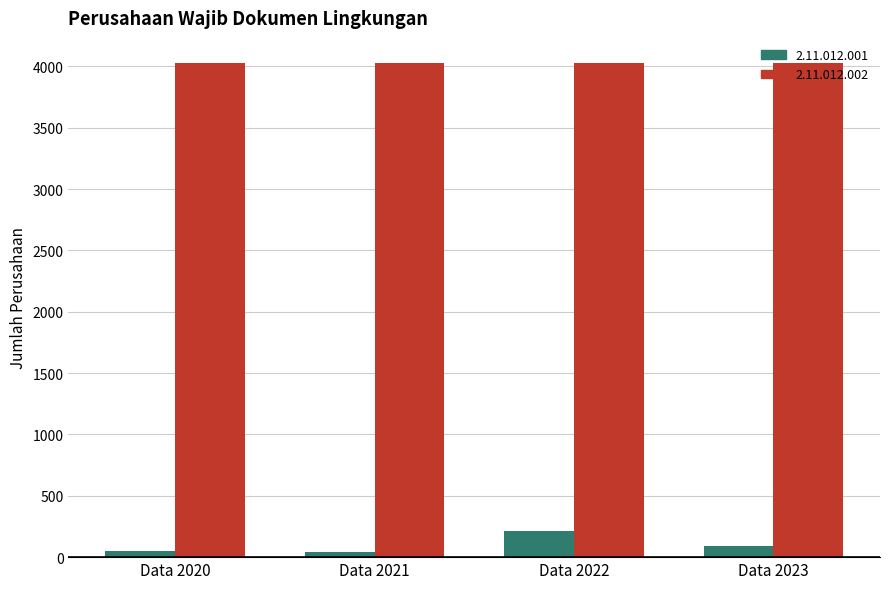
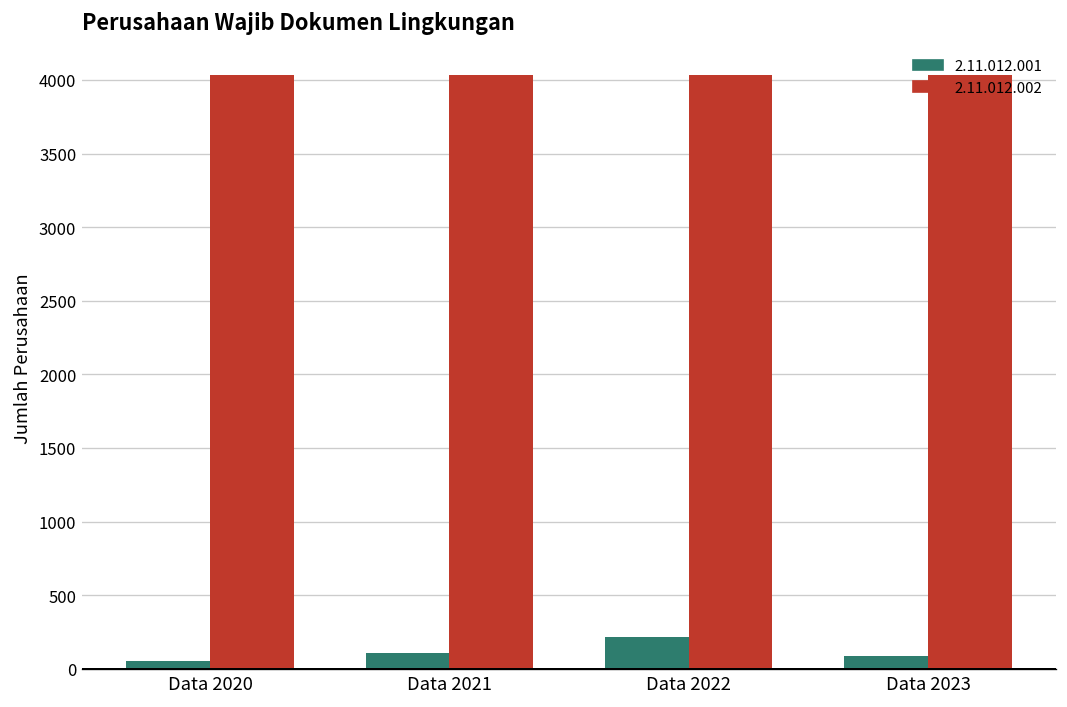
  {
    "2.11.012.001": {
      "Data 2020": 50,
-     "Data 2021": 40,
+     "Data 2021": 110,
      "Data 2022": 210,
      "Data 2023": 90
    },
    "2.11.012.002": {
      "Data 2020": 4030,
      "Data 2021": 4030,
      "Data 2022": 4030,
      "Data 2023": 4030
    }
  }
